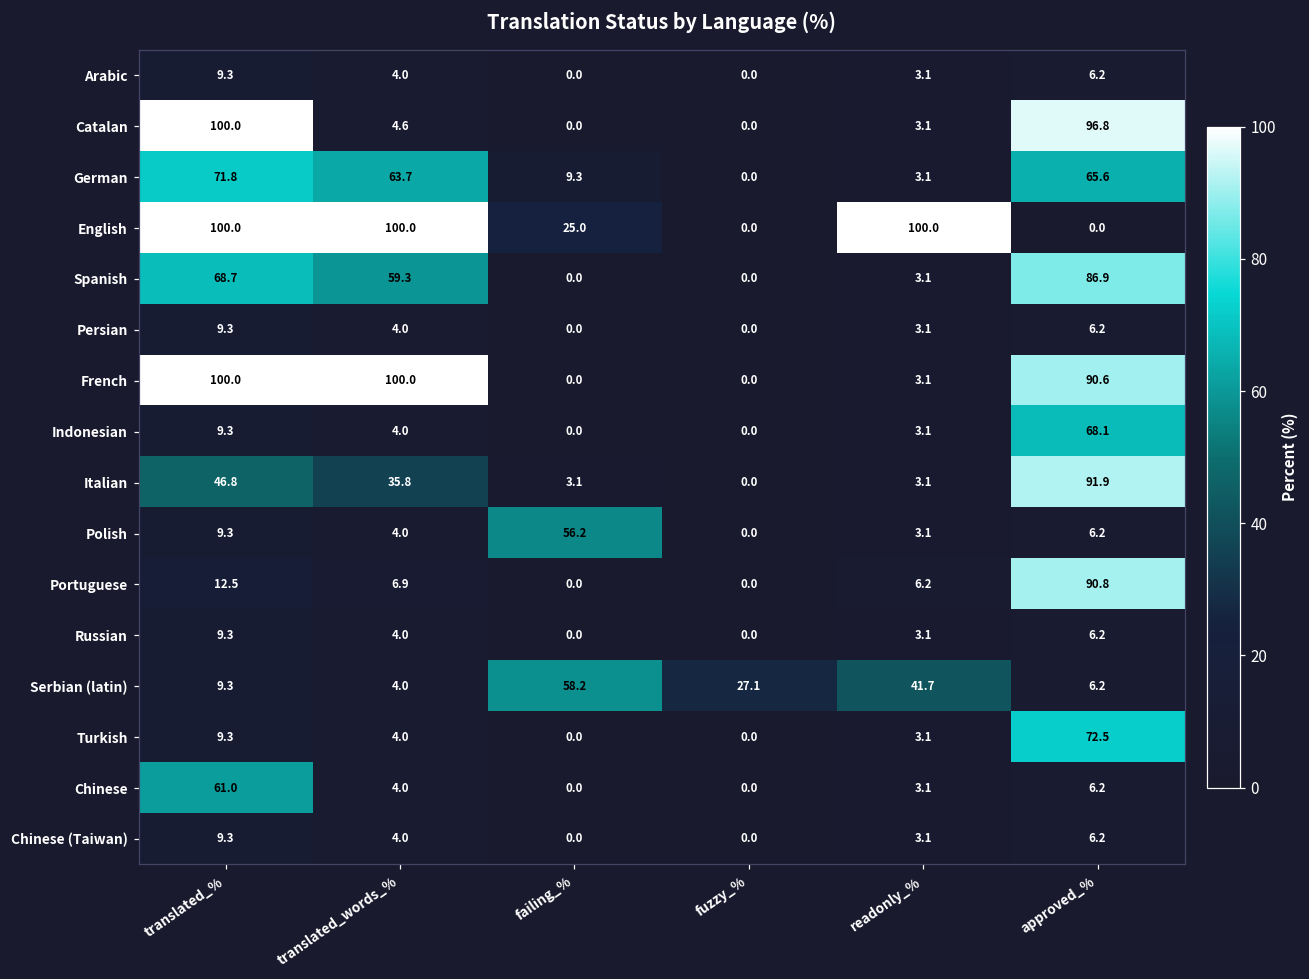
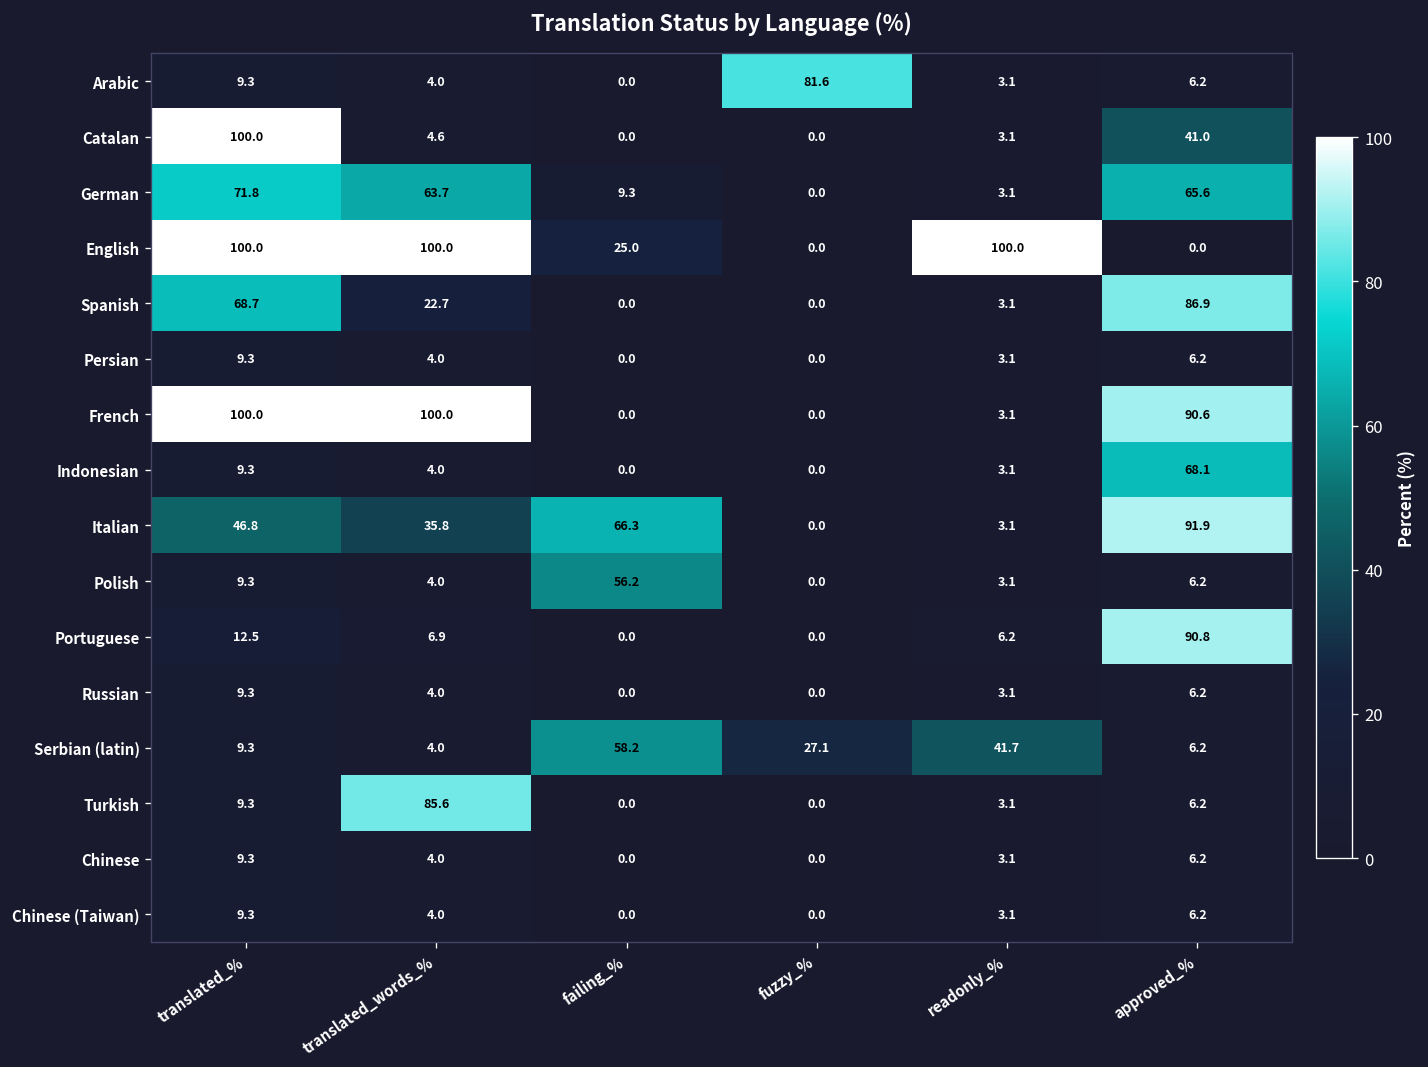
  {
    "Arabic": {
      "translated_%": 9.3,
      "translated_words_%": 4.0,
      "failing_%": 0.0,
-     "fuzzy_%": 0.0,
+     "fuzzy_%": 81.6,
      "readonly_%": 3.1,
      "approved_%": 6.2
    },
    "Catalan": {
      "translated_%": 100.0,
      "translated_words_%": 4.6,
      "failing_%": 0.0,
      "fuzzy_%": 0.0,
      "readonly_%": 3.1,
-     "approved_%": 96.8
+     "approved_%": 41.0
    },
    "German": {
      "translated_%": 71.8,
      "translated_words_%": 63.7,
      "failing_%": 9.3,
      "fuzzy_%": 0.0,
      "readonly_%": 3.1,
      "approved_%": 65.6
    },
    "English": {
      "translated_%": 100.0,
      "translated_words_%": 100.0,
      "failing_%": 25.0,
      "fuzzy_%": 0.0,
      "readonly_%": 100.0,
      "approved_%": 0.0
    },
    "Spanish": {
      "translated_%": 68.7,
-     "translated_words_%": 59.3,
+     "translated_words_%": 22.7,
      "failing_%": 0.0,
      "fuzzy_%": 0.0,
      "readonly_%": 3.1,
      "approved_%": 86.9
    },
    "Persian": {
      "translated_%": 9.3,
      "translated_words_%": 4.0,
      "failing_%": 0.0,
      "fuzzy_%": 0.0,
      "readonly_%": 3.1,
      "approved_%": 6.2
    },
    "French": {
      "translated_%": 100.0,
      "translated_words_%": 100.0,
      "failing_%": 0.0,
      "fuzzy_%": 0.0,
      "readonly_%": 3.1,
      "approved_%": 90.6
    },
    "Indonesian": {
      "translated_%": 9.3,
      "translated_words_%": 4.0,
      "failing_%": 0.0,
      "fuzzy_%": 0.0,
      "readonly_%": 3.1,
      "approved_%": 68.1
    },
    "Italian": {
      "translated_%": 46.8,
      "translated_words_%": 35.8,
-     "failing_%": 3.1,
+     "failing_%": 66.3,
      "fuzzy_%": 0.0,
      "readonly_%": 3.1,
      "approved_%": 91.9
    },
    "Polish": {
      "translated_%": 9.3,
      "translated_words_%": 4.0,
      "failing_%": 56.2,
      "fuzzy_%": 0.0,
      "readonly_%": 3.1,
      "approved_%": 6.2
    },
    "Portuguese": {
      "translated_%": 12.5,
      "translated_words_%": 6.9,
      "failing_%": 0.0,
      "fuzzy_%": 0.0,
      "readonly_%": 6.2,
      "approved_%": 90.8
    },
    "Russian": {
      "translated_%": 9.3,
      "translated_words_%": 4.0,
      "failing_%": 0.0,
      "fuzzy_%": 0.0,
      "readonly_%": 3.1,
      "approved_%": 6.2
    },
    "Serbian (latin)": {
      "translated_%": 9.3,
      "translated_words_%": 4.0,
      "failing_%": 58.2,
      "fuzzy_%": 27.1,
      "readonly_%": 41.7,
      "approved_%": 6.2
    },
    "Turkish": {
      "translated_%": 9.3,
-     "translated_words_%": 4.0,
+     "translated_words_%": 85.6,
      "failing_%": 0.0,
      "fuzzy_%": 0.0,
      "readonly_%": 3.1,
-     "approved_%": 72.5
+     "approved_%": 6.2
    },
    "Chinese": {
-     "translated_%": 61.0,
+     "translated_%": 9.3,
      "translated_words_%": 4.0,
      "failing_%": 0.0,
      "fuzzy_%": 0.0,
      "readonly_%": 3.1,
      "approved_%": 6.2
    },
    "Chinese (Taiwan)": {
      "translated_%": 9.3,
      "translated_words_%": 4.0,
      "failing_%": 0.0,
      "fuzzy_%": 0.0,
      "readonly_%": 3.1,
      "approved_%": 6.2
    }
  }
